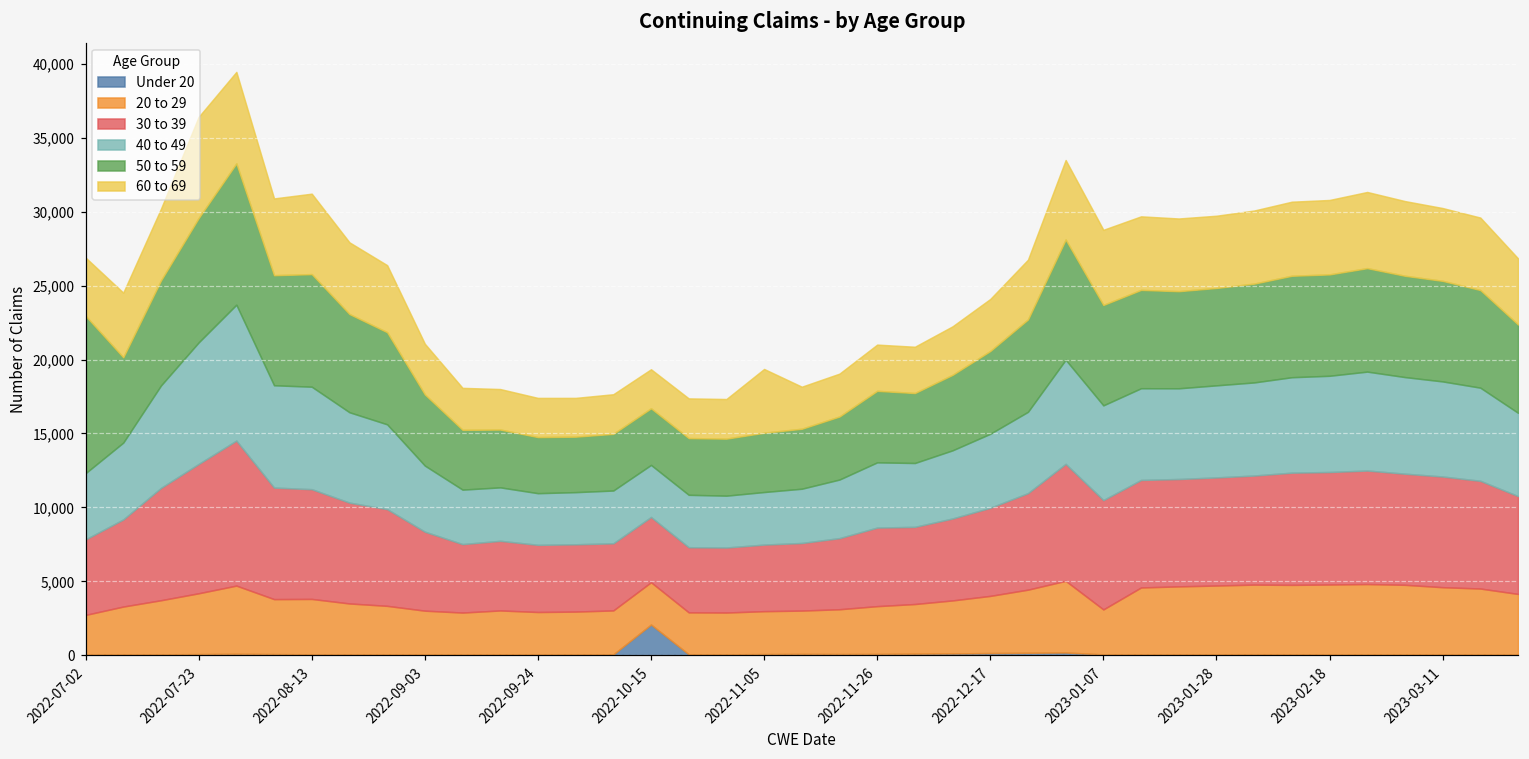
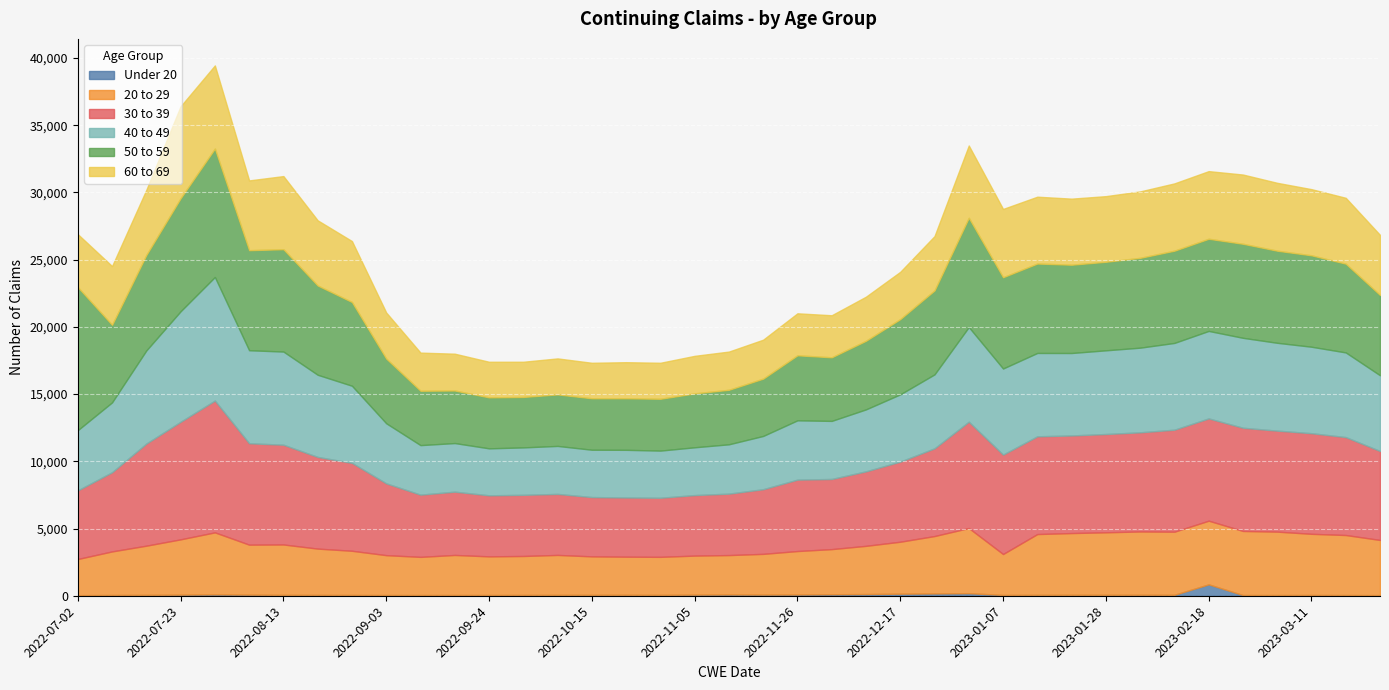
  {
    "Under 20": {
-     "2022-10-15": "2,100",
-     "2023-02-18": "100"
+     "2022-10-15": "100",
+     "2023-02-18": "800"
    },
    "20 to 29": {
      "2022-07-02": "2,700",
      "2022-07-23": "4,100",
      "2022-08-13": "3,700",
      "2022-09-03": "3,000",
      "2022-09-24": "2,900",
      "2022-10-15": "2,900",
      "2022-11-05": "2,900",
      "2022-11-26": "3,200",
      "2022-12-17": "3,900",
      "2023-01-07": "3,000",
      "2023-01-28": "4,600",
      "2023-02-18": "4,700",
      "2023-03-11": "4,500"
    },
    "30 to 39": {
      "2022-07-02": "5,100",
      "2022-07-23": "8,700",
      "2022-08-13": "7,400",
      "2022-09-03": "5,300",
      "2022-09-24": "4,500",
      "2022-10-15": "4,400",
      "2022-11-05": "4,500",
      "2022-11-26": "5,300",
      "2022-12-17": "6,000",
      "2023-01-07": "7,400",
      "2023-01-28": "7,300",
      "2023-02-18": "7,600",
      "2023-03-11": "7,500"
    },
    "40 to 49": {
      "2022-07-02": "4,500",
      "2022-07-23": "8,200",
      "2022-08-13": "6,900",
      "2022-09-03": "4,500",
      "2022-09-24": "3,500",
      "2022-10-15": "3,500",
      "2022-11-05": "3,600",
      "2022-11-26": "4,400",
      "2022-12-17": "5,000",
      "2023-01-07": "6,400",
      "2023-01-28": "6,200",
      "2023-02-18": "6,500",
      "2023-03-11": "6,400"
    },
    "50 to 59": {
      "2022-07-02": "10,600",
      "2022-07-23": "8,400",
      "2022-08-13": "7,600",
      "2022-09-03": "4,800",
      "2022-09-24": "3,800",
      "2022-10-15": "3,800",
      "2022-11-05": "4,000",
      "2022-11-26": "4,800",
      "2022-12-17": "5,600",
      "2023-01-07": "6,800",
      "2023-01-28": "6,600",
      "2023-02-18": "6,900",
      "2023-03-11": "6,800"
    },
    "60 to 69": {
      "2022-07-02": "3,900",
      "2022-08-13": "5,400",
      "2022-09-03": "3,400",
      "2022-09-24": "2,600",
      "2022-10-15": "2,600",
-     "2022-11-05": "4,300",
+     "2022-11-05": "2,800",
      "2022-11-26": "3,100",
      "2022-12-17": "3,500",
      "2023-01-07": "5,100",
      "2023-01-28": "4,900",
      "2023-02-18": "5,000",
      "2023-03-11": "4,900"
    }
  }
